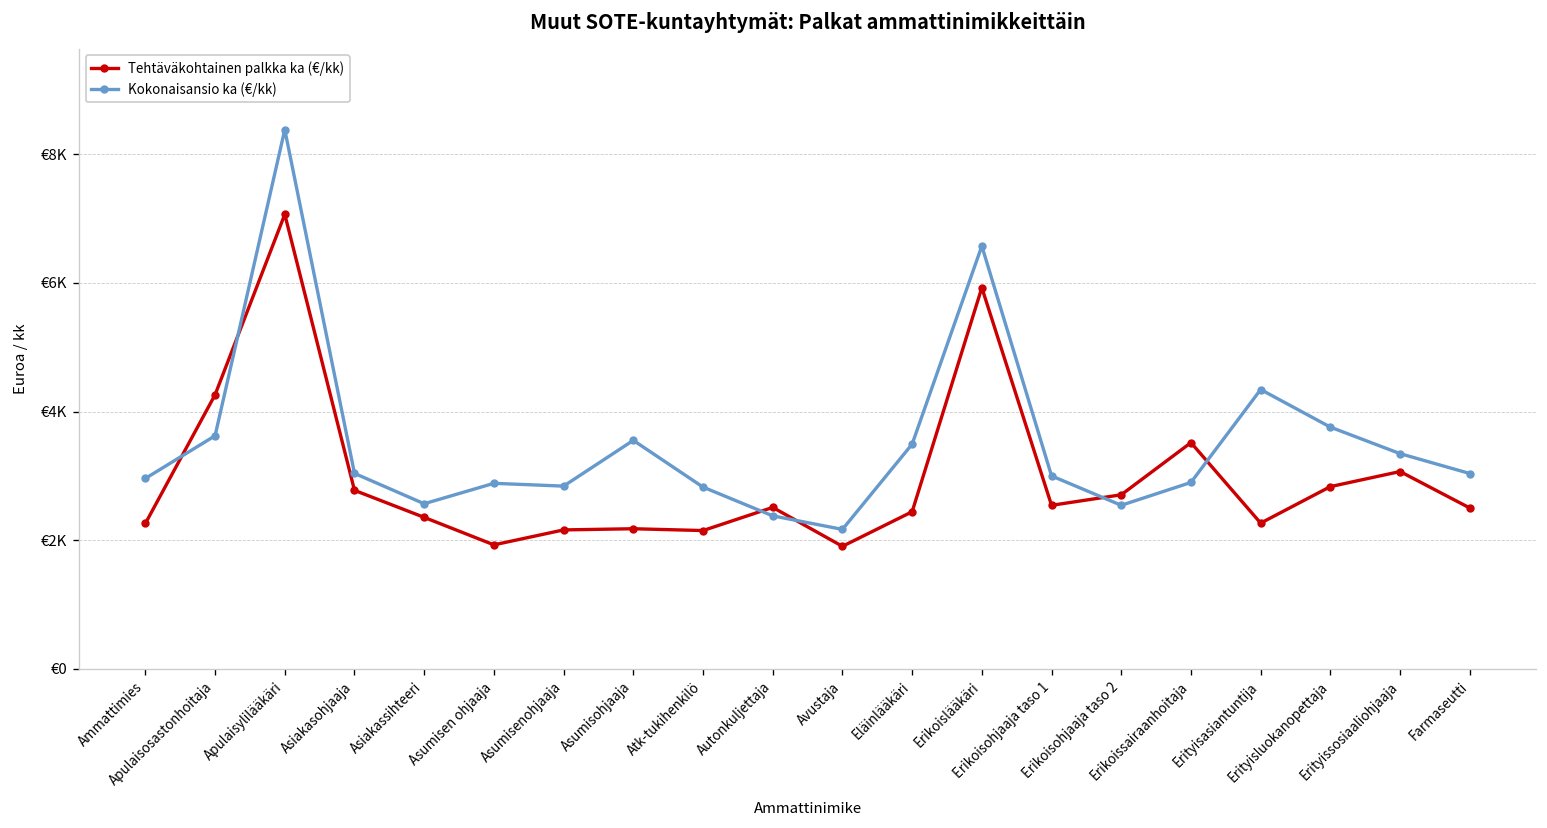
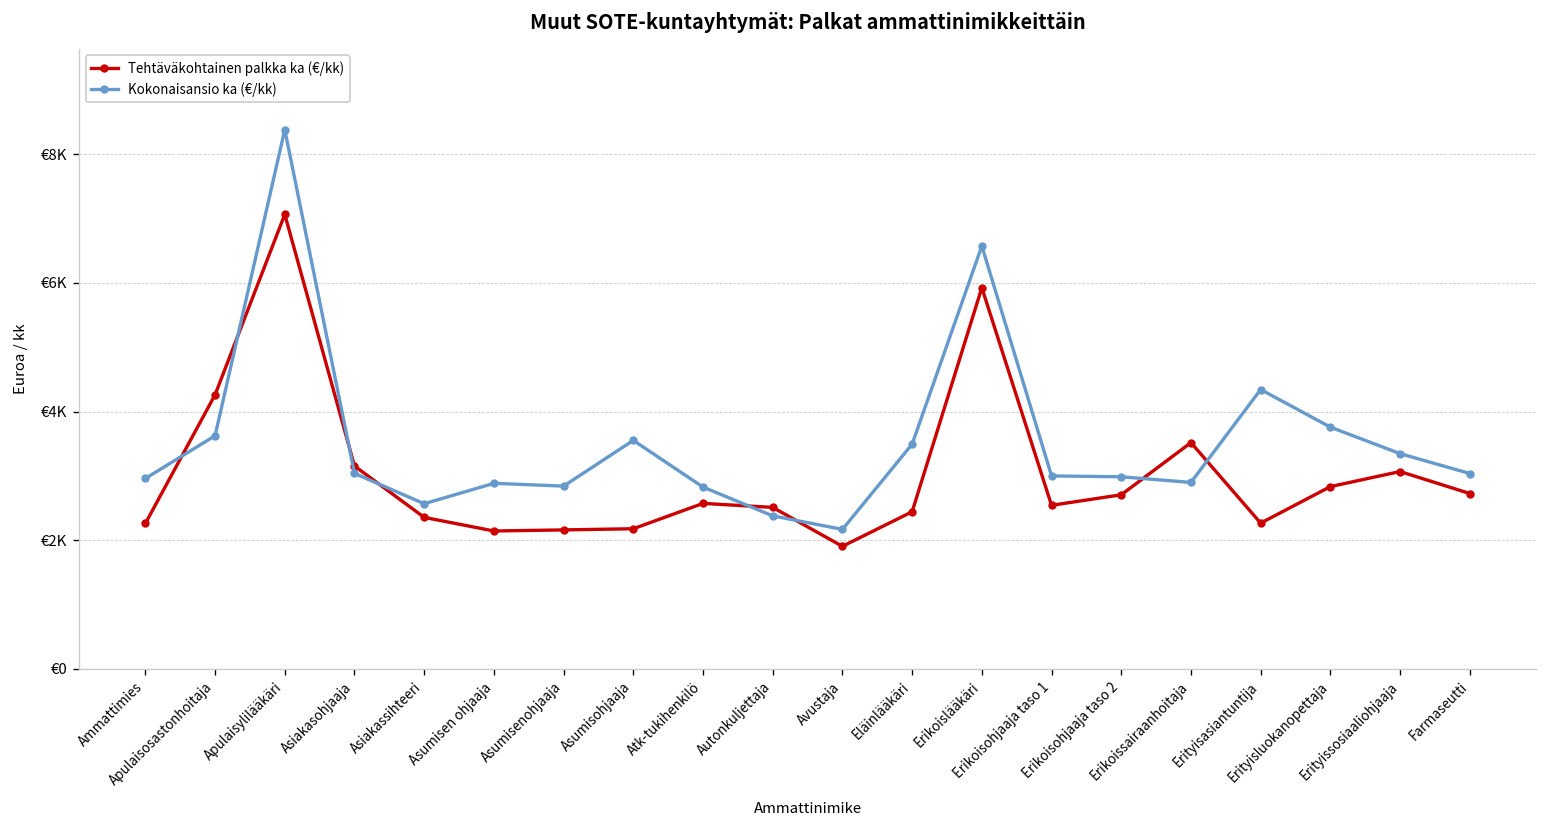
  {
    "Tehtäväkohtainen palkka ka (€/kk)": {
      "Ammattimies": "€2300",
      "Apulaisosastonhoitaja": "€4300",
      "Apulaisylilääkäri": "€7100",
-     "Asiakasohjaaja": "€2800",
+     "Asiakasohjaaja": "€3200",
      "Asiakassihteeri": "€2400",
-     "Asumisen ohjaaja": "€1900",
+     "Asumisen ohjaaja": "€2100",
      "Asumisenohjaaja": "€2200",
      "Asumisohjaaja": "€2200",
-     "Atk-tukihenkilö": "€2100",
+     "Atk-tukihenkilö": "€2600",
      "Autonkuljettaja": "€2500",
      "Avustaja": "€1900",
      "Eläinlääkäri": "€2400",
      "Erikoislääkäri": "€5900",
      "Erikoisohjaaja taso 1": "€2500",
      "Erikoisohjaaja taso 2": "€2700",
      "Erikoissairaanhoitaja": "€3500",
      "Erityisasiantuntija": "€2300",
      "Erityisluokanopettaja": "€2800",
      "Erityissosiaaliohjaaja": "€3100",
-     "Farmaseutti": "€2500"
+     "Farmaseutti": "€2700"
    },
    "Kokonaisansio ka (€/kk)": {
      "Ammattimies": "€3000",
      "Apulaisosastonhoitaja": "€3600",
      "Apulaisylilääkäri": "€8400",
      "Asiakasohjaaja": "€3000",
      "Asiakassihteeri": "€2600",
      "Asumisen ohjaaja": "€2900",
      "Asumisenohjaaja": "€2800",
      "Asumisohjaaja": "€3600",
      "Atk-tukihenkilö": "€2800",
      "Autonkuljettaja": "€2400",
      "Avustaja": "€2200",
      "Eläinlääkäri": "€3500",
      "Erikoislääkäri": "€6600",
      "Erikoisohjaaja taso 1": "€3000",
-     "Erikoisohjaaja taso 2": "€2500",
+     "Erikoisohjaaja taso 2": "€3000",
      "Erikoissairaanhoitaja": "€2900",
      "Erityisasiantuntija": "€4300",
      "Erityisluokanopettaja": "€3800",
      "Erityissosiaaliohjaaja": "€3300",
      "Farmaseutti": "€3000"
    }
  }
